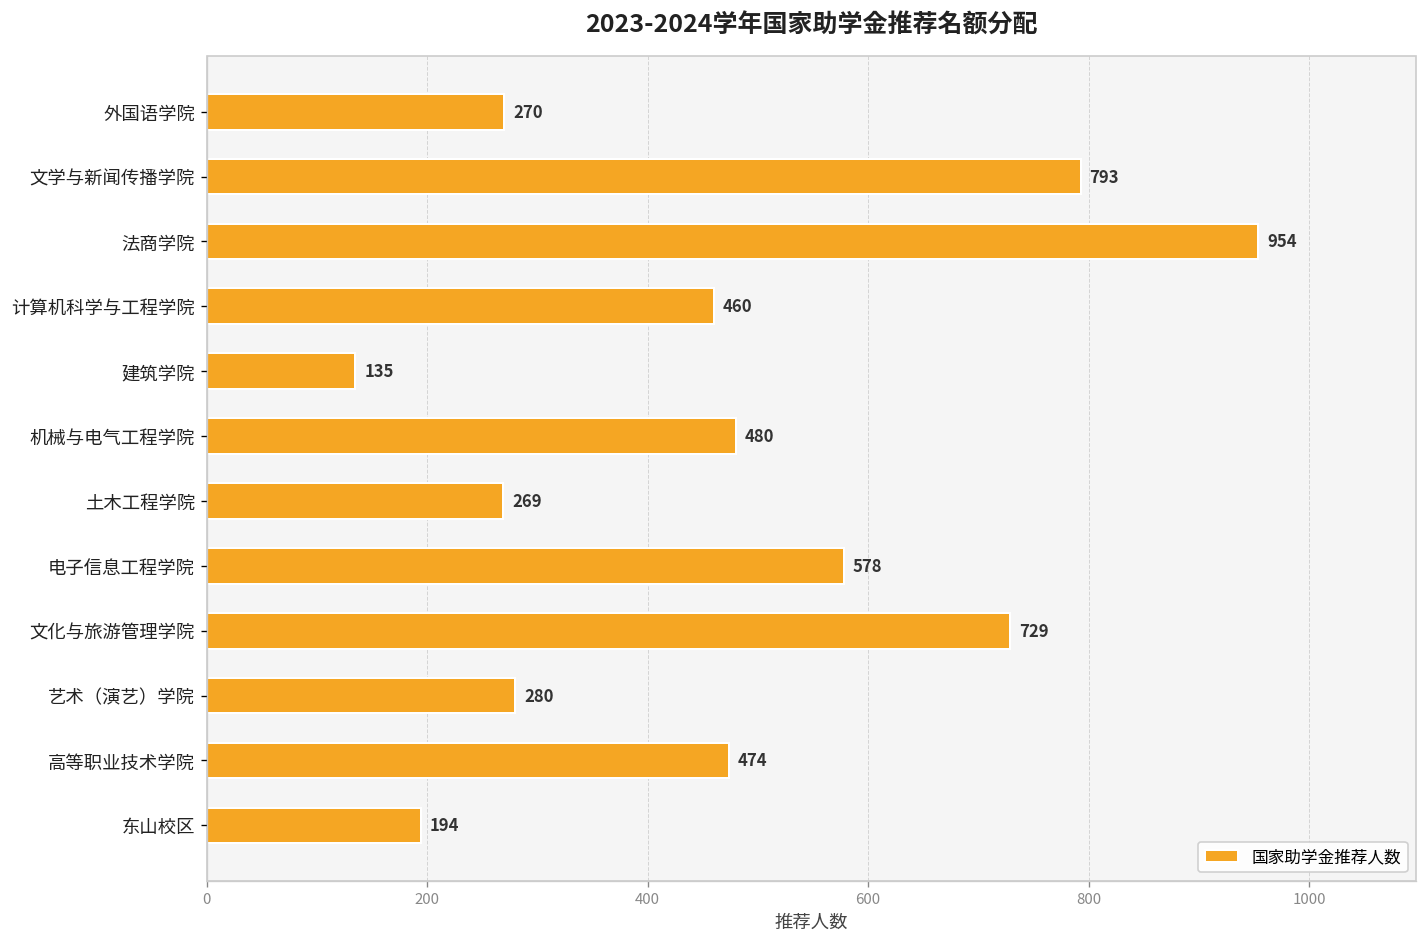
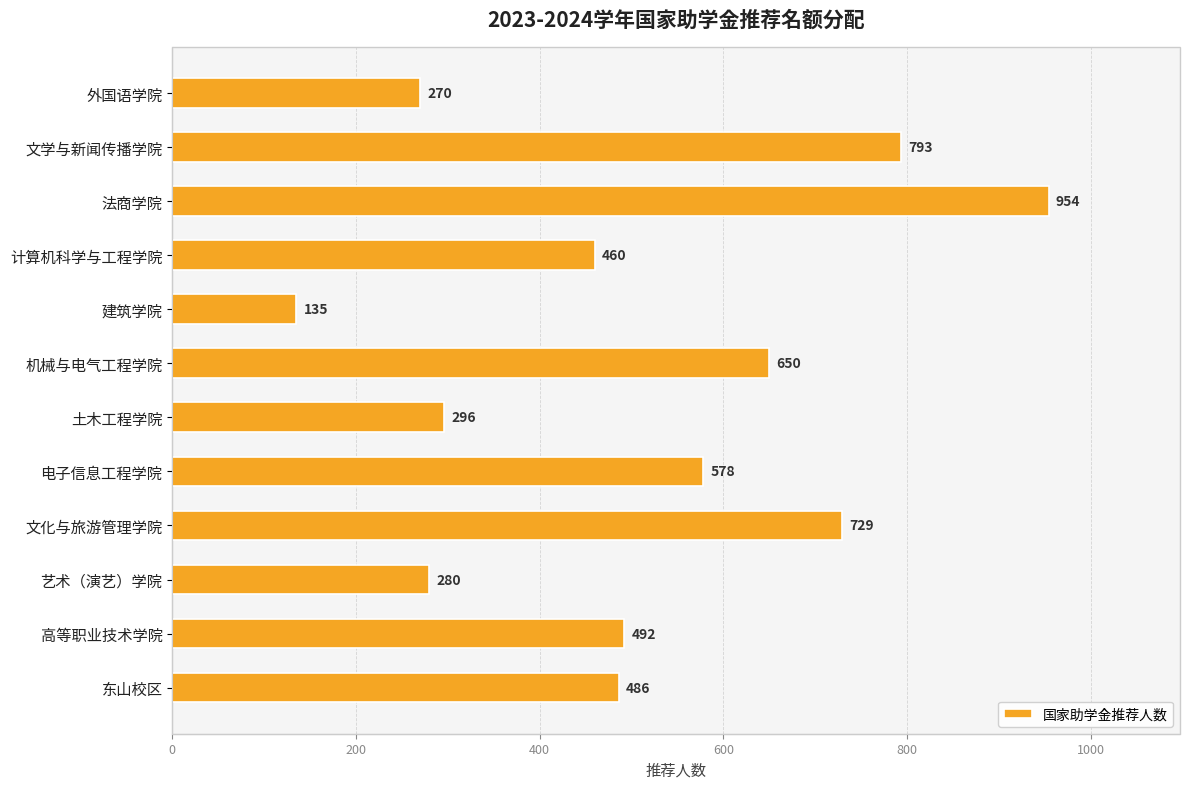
  {
    "外国语学院": 270,
    "文学与新闻传播学院": 793,
    "法商学院": 954,
    "计算机科学与工程学院": 460,
    "建筑学院": 135,
-   "机械与电气工程学院": 480,
-   "土木工程学院": 269,
+   "机械与电气工程学院": 650,
+   "土木工程学院": 296,
    "电子信息工程学院": 578,
    "文化与旅游管理学院": 729,
    "艺术（演艺）学院": 280,
-   "高等职业技术学院": 474,
-   "东山校区": 194
+   "高等职业技术学院": 492,
+   "东山校区": 486
  }
